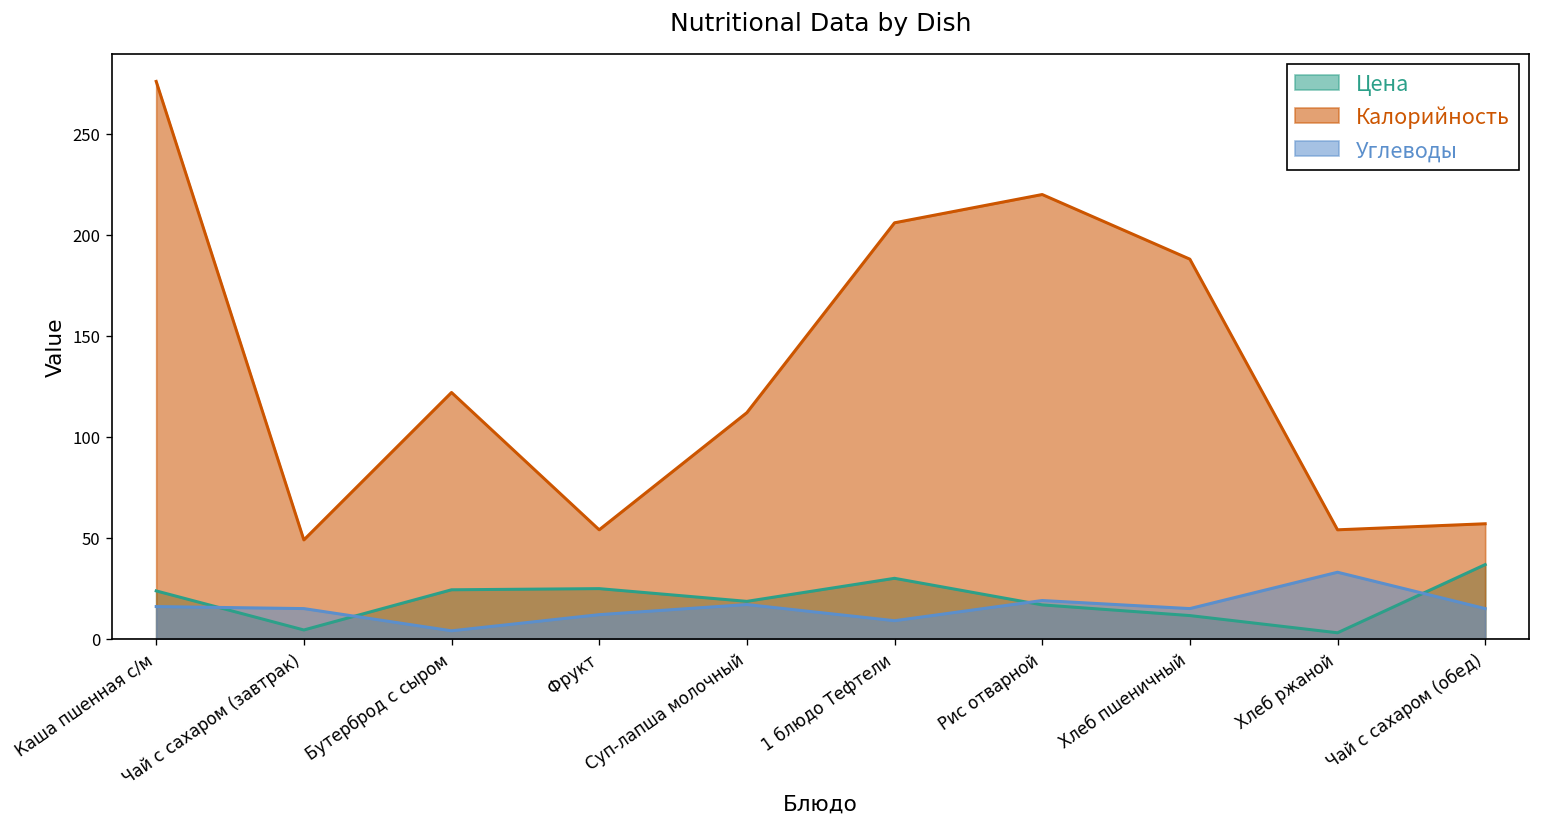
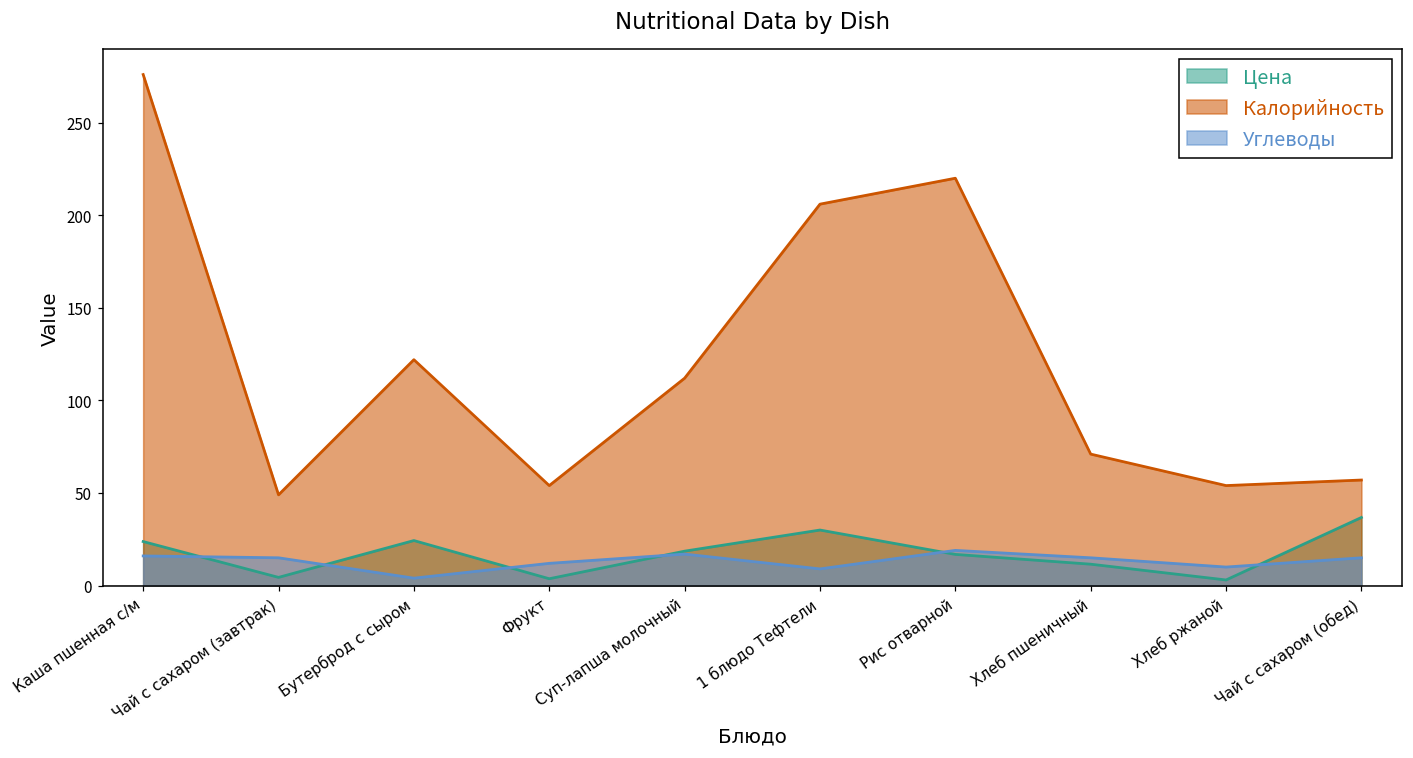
  {
    "Цена": {
      "Каша пшенная с/м": 24,
      "Чай с сахаром (завтрак)": 4,
      "Бутерброд с сыром": 24,
-     "Фрукт": 25,
+     "Фрукт": 4,
      "Суп-лапша молочный": 19,
      "1 блюдо Тефтели": 30,
      "Рис отварной": 17,
      "Хлеб пшеничный": 12,
      "Хлеб ржаной": 3,
      "Чай с сахаром (обед)": 37
    },
    "Калорийность": {
      "Каша пшенная с/м": 276,
      "Чай с сахаром (завтрак)": 49,
      "Бутерброд с сыром": 122,
      "Фрукт": 54,
      "Суп-лапша молочный": 112,
      "1 блюдо Тефтели": 206,
      "Рис отварной": 220,
-     "Хлеб пшеничный": 188,
+     "Хлеб пшеничный": 71,
      "Хлеб ржаной": 54,
      "Чай с сахаром (обед)": 57
    },
    "Углеводы": {
      "Каша пшенная с/м": 16,
      "Чай с сахаром (завтрак)": 15,
      "Бутерброд с сыром": 4,
      "Фрукт": 12,
      "Суп-лапша молочный": 17,
      "1 блюдо Тефтели": 9,
      "Рис отварной": 19,
      "Хлеб пшеничный": 15,
-     "Хлеб ржаной": 33,
+     "Хлеб ржаной": 10,
      "Чай с сахаром (обед)": 15
    }
  }
